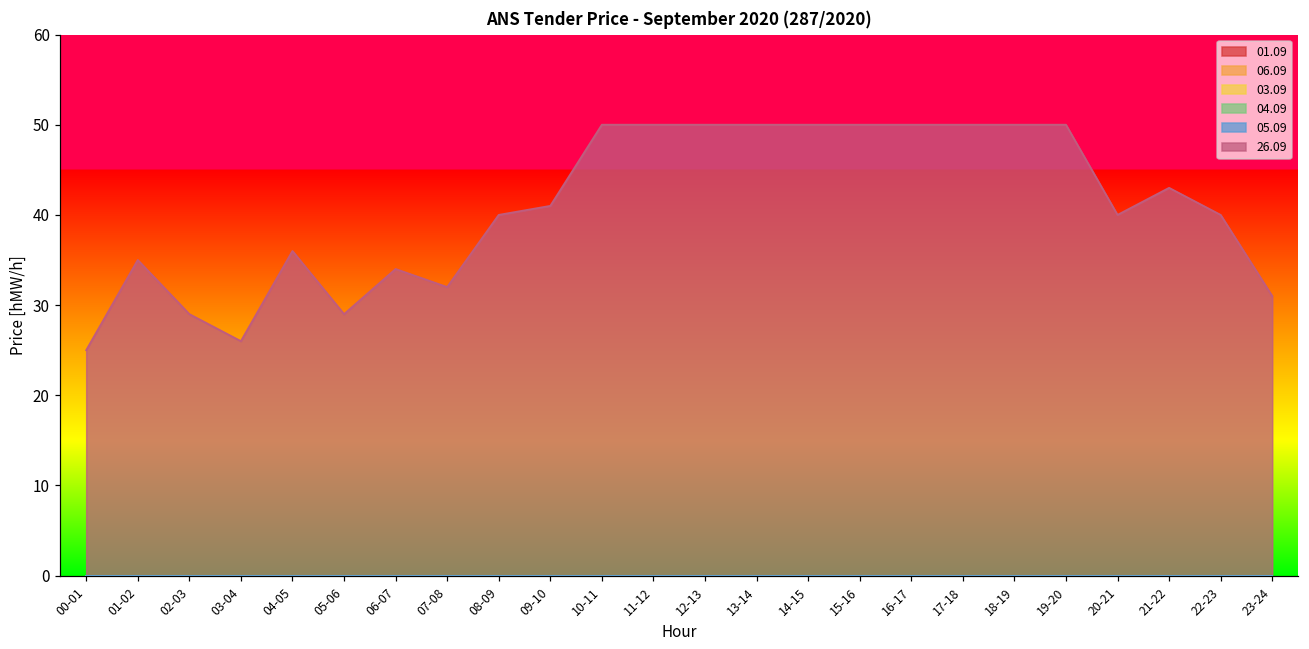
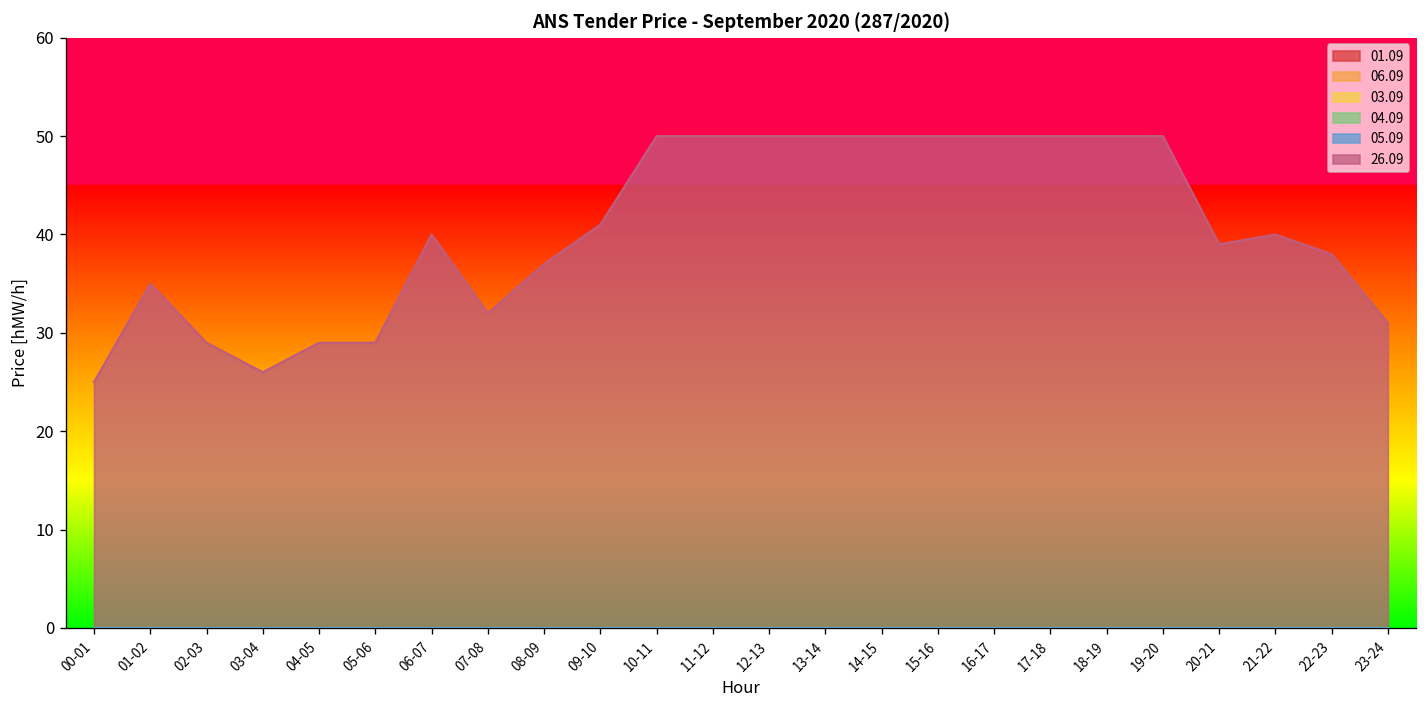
  {
    "05.09": {
      "00-01": 0,
      "01-02": 0,
      "02-03": 0,
      "03-04": 0,
      "04-05": 0,
      "05-06": 0,
      "06-07": 0,
      "07-08": 0,
      "08-09": 0,
      "09-10": 0,
      "10-11": 0,
      "11-12": 0,
      "12-13": 0,
      "13-14": 0,
      "14-15": 0,
      "15-16": 0,
      "16-17": 0,
      "17-18": 0,
      "18-19": 0,
      "19-20": 0,
      "20-21": 0,
      "21-22": 0,
      "22-23": 0,
      "23-24": 0
    },
    "26.09": {
      "00-01": 25,
      "01-02": 35,
      "02-03": 29,
      "03-04": 26,
-     "04-05": 36,
+     "04-05": 29,
      "05-06": 29,
-     "06-07": 34,
+     "06-07": 40,
      "07-08": 32,
-     "08-09": 40,
+     "08-09": 37,
      "09-10": 41,
      "10-11": 50,
      "11-12": 50,
      "12-13": 50,
      "13-14": 50,
      "14-15": 50,
      "15-16": 50,
      "16-17": 50,
      "17-18": 50,
      "18-19": 50,
      "19-20": 50,
-     "20-21": 40,
-     "21-22": 43,
-     "22-23": 40,
+     "20-21": 39,
+     "21-22": 40,
+     "22-23": 38,
      "23-24": 31
    }
  }
